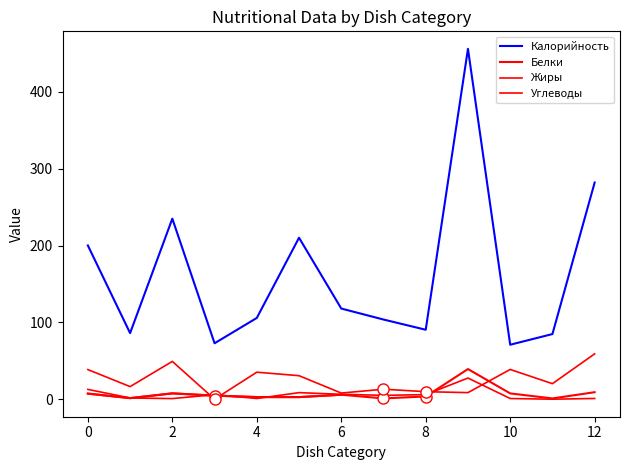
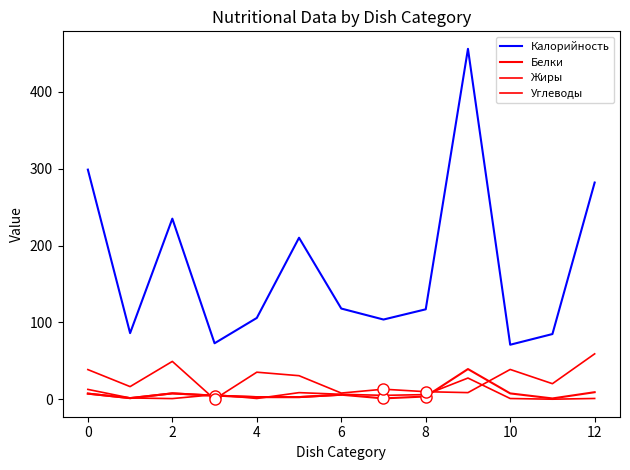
  {
    "Калорийность": {
-     "0": 200,
+     "0": 300,
      "2": 240,
      "4": 110,
      "6": 120,
-     "8": 90,
+     "8": 120,
      "10": 70,
      "12": 280
    }
  }
